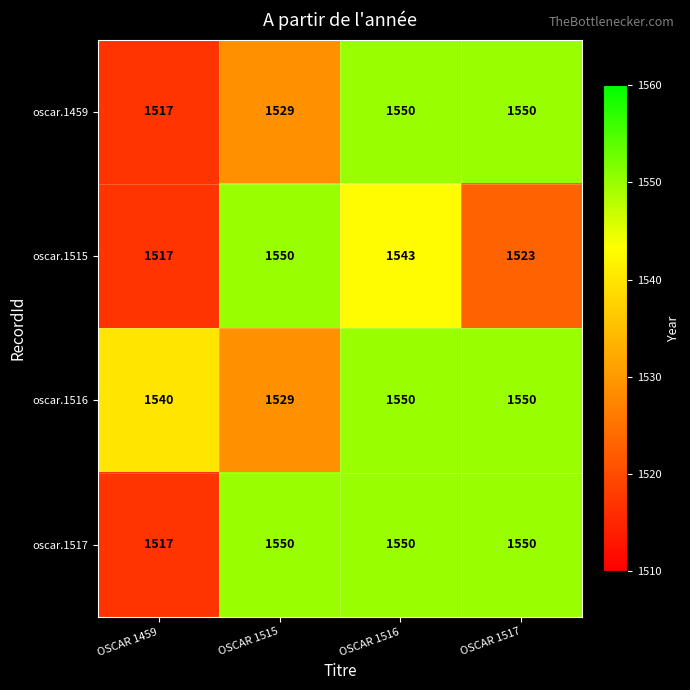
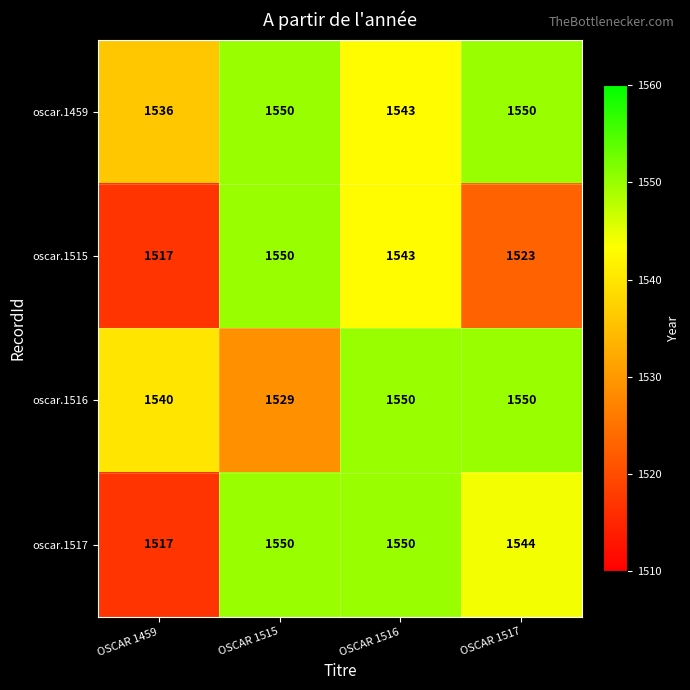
  {
    "oscar.1459": {
-     "OSCAR 1459": 1517,
-     "OSCAR 1515": 1529,
-     "OSCAR 1516": 1550,
+     "OSCAR 1459": 1536,
+     "OSCAR 1515": 1550,
+     "OSCAR 1516": 1543,
      "OSCAR 1517": 1550
    },
    "oscar.1515": {
      "OSCAR 1459": 1517,
      "OSCAR 1515": 1550,
      "OSCAR 1516": 1543,
      "OSCAR 1517": 1523
    },
    "oscar.1516": {
      "OSCAR 1459": 1540,
      "OSCAR 1515": 1529,
      "OSCAR 1516": 1550,
      "OSCAR 1517": 1550
    },
    "oscar.1517": {
      "OSCAR 1459": 1517,
      "OSCAR 1515": 1550,
      "OSCAR 1516": 1550,
-     "OSCAR 1517": 1550
+     "OSCAR 1517": 1544
    }
  }
